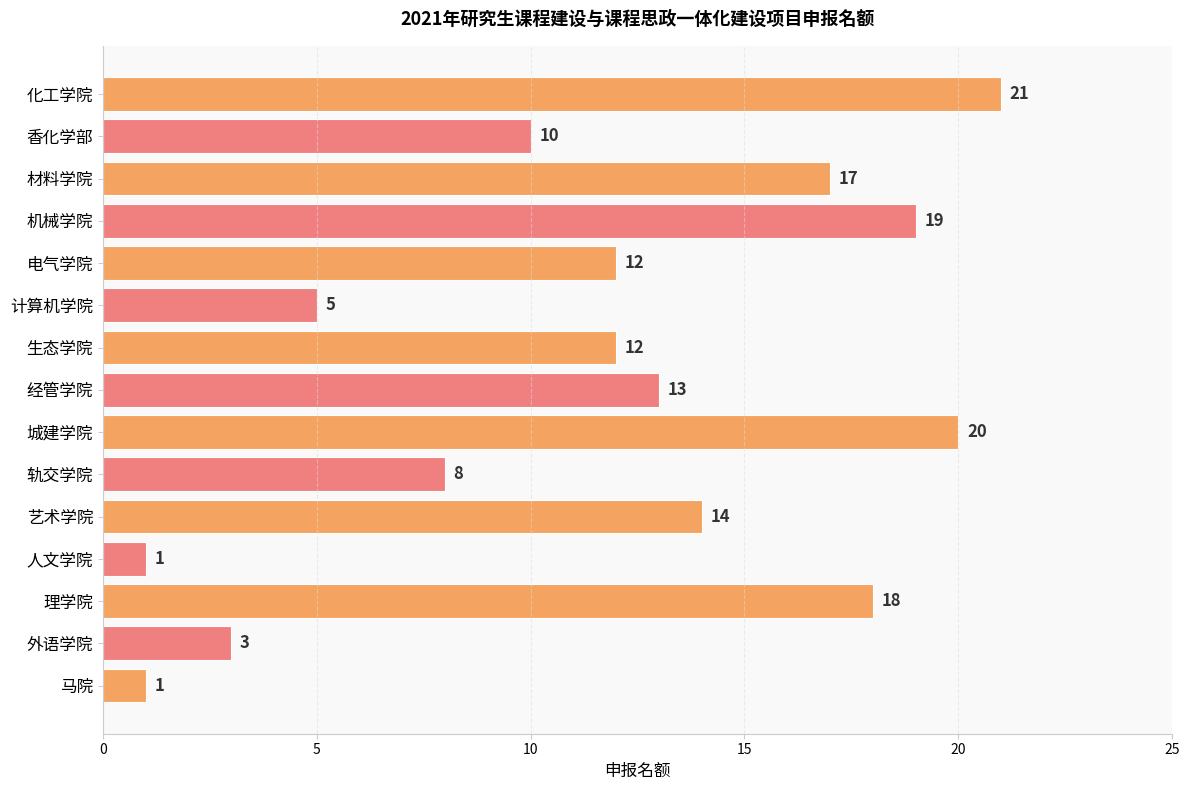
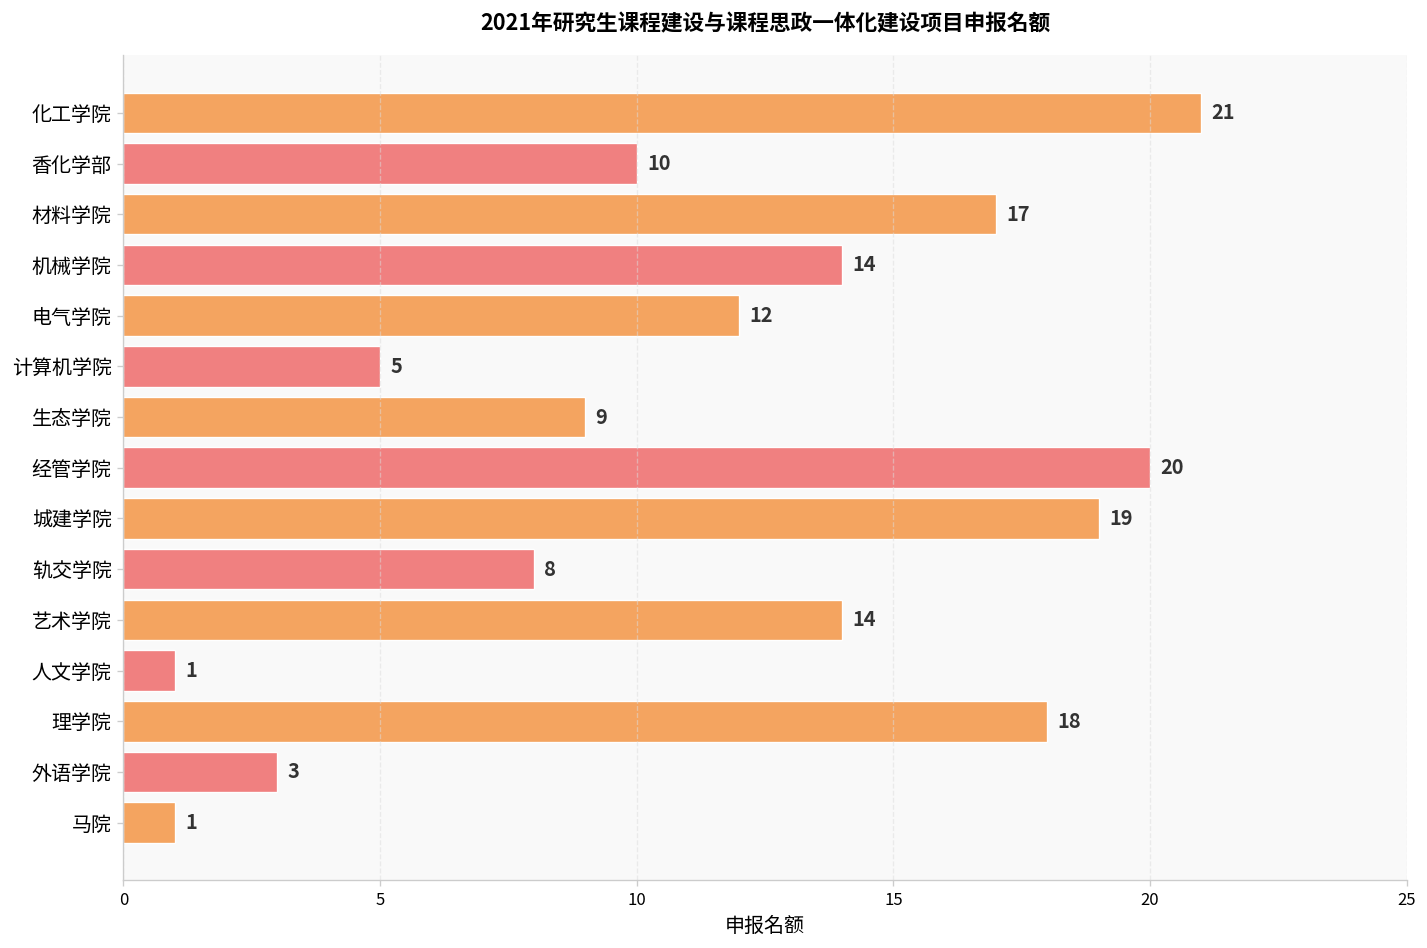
  {
    "化工学院": 21,
    "香化学部": 10,
    "材料学院": 17,
-   "机械学院": 19,
+   "机械学院": 14,
    "电气学院": 12,
    "计算机学院": 5,
-   "生态学院": 12,
-   "经管学院": 13,
-   "城建学院": 20,
+   "生态学院": 9,
+   "经管学院": 20,
+   "城建学院": 19,
    "轨交学院": 8,
    "艺术学院": 14,
    "人文学院": 1,
    "理学院": 18,
    "外语学院": 3,
    "马院": 1
  }
